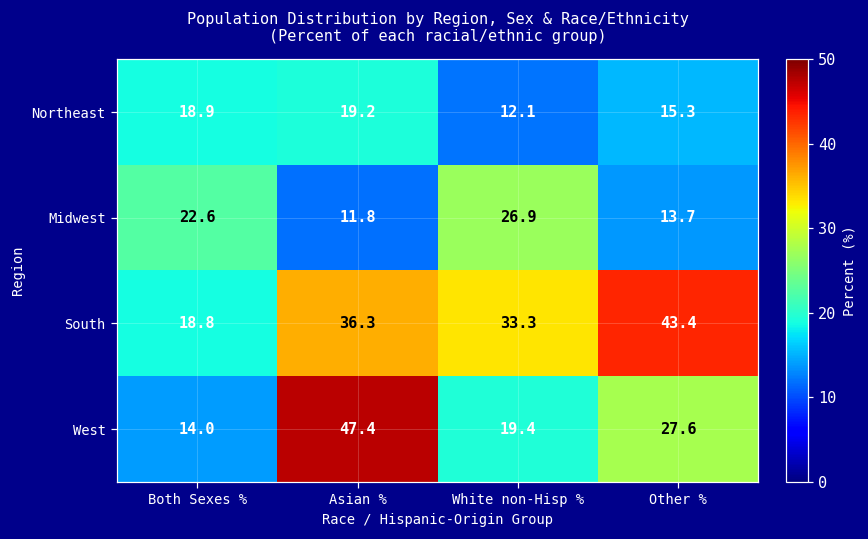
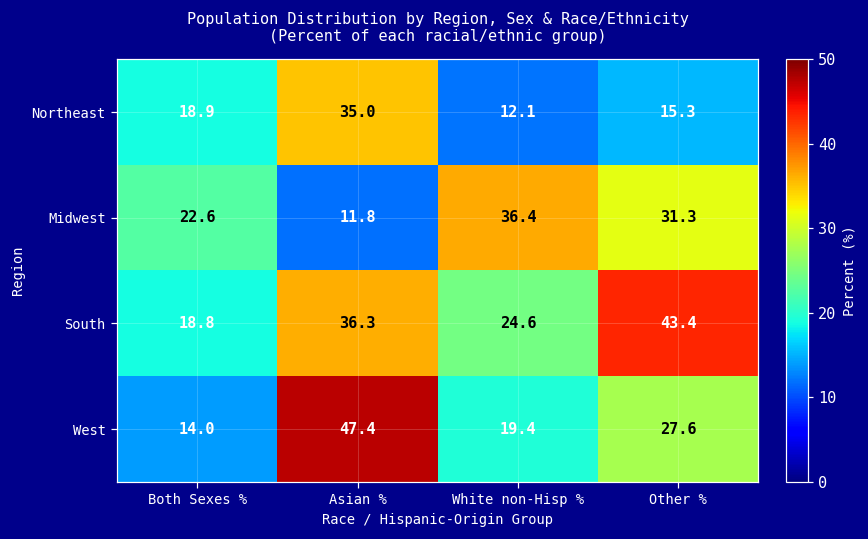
  {
    "Northeast": {
      "Both Sexes %": 18.9,
-     "Asian %": 19.2,
+     "Asian %": 35.0,
      "White non-Hisp %": 12.1,
      "Other %": 15.3
    },
    "Midwest": {
      "Both Sexes %": 22.6,
      "Asian %": 11.8,
-     "White non-Hisp %": 26.9,
-     "Other %": 13.7
+     "White non-Hisp %": 36.4,
+     "Other %": 31.3
    },
    "South": {
      "Both Sexes %": 18.8,
      "Asian %": 36.3,
-     "White non-Hisp %": 33.3,
+     "White non-Hisp %": 24.6,
      "Other %": 43.4
    },
    "West": {
      "Both Sexes %": 14.0,
      "Asian %": 47.4,
      "White non-Hisp %": 19.4,
      "Other %": 27.6
    }
  }
